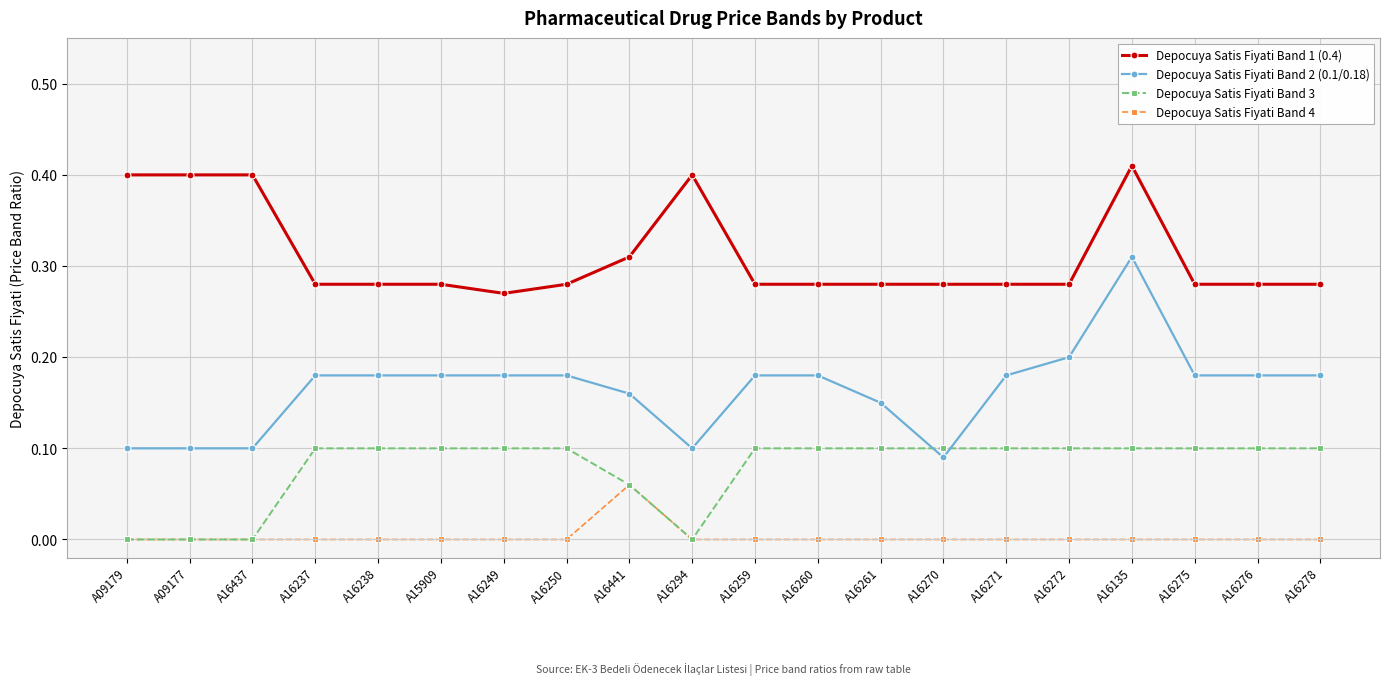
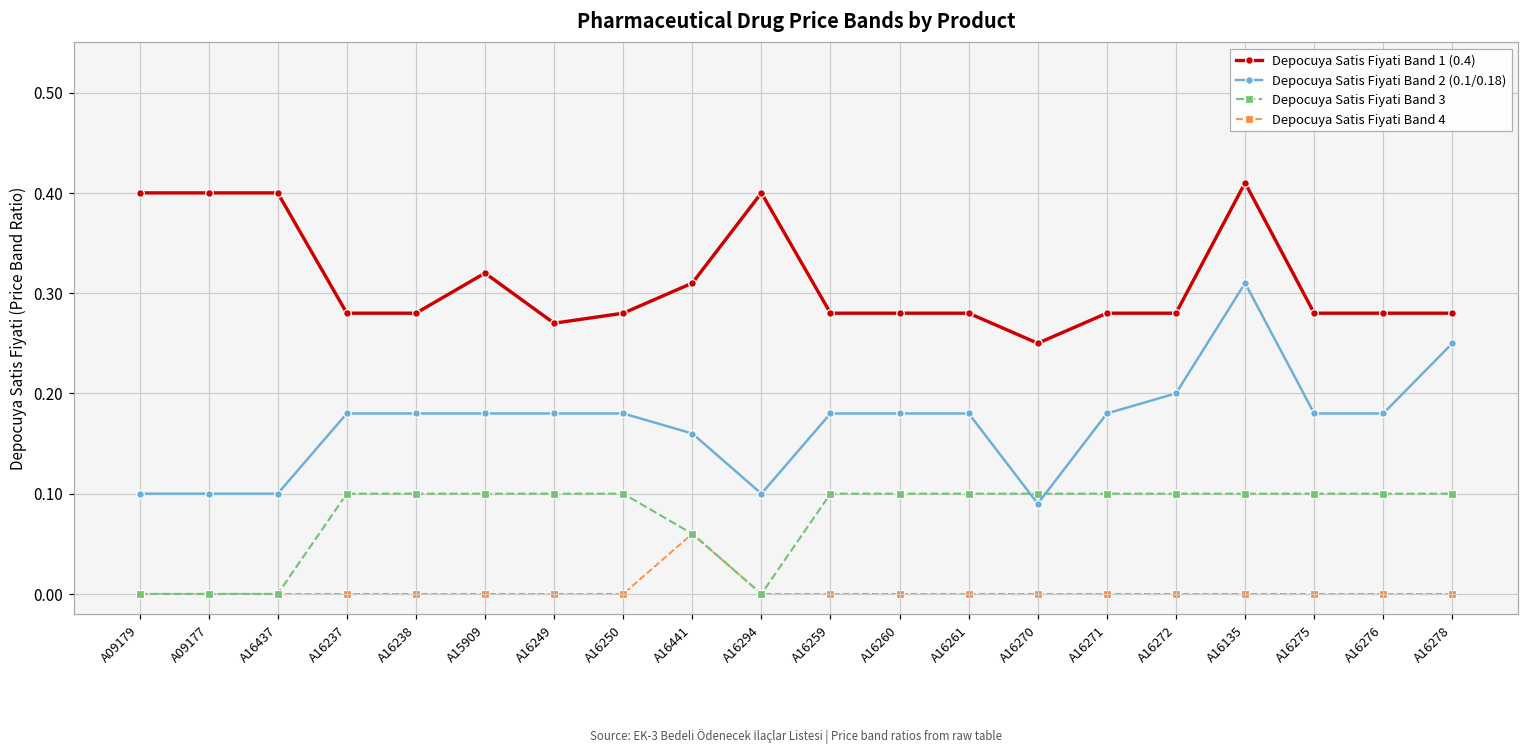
  {
    "Depocuya Satis Fiyati Band 1 (0.4)": {
      "A09179": 0.40,
      "A09177": 0.40,
      "A16437": 0.40,
      "A16237": 0.28,
      "A16238": 0.28,
-     "A15909": 0.28,
+     "A15909": 0.32,
      "A16249": 0.27,
      "A16250": 0.28,
      "A16441": 0.31,
      "A16294": 0.40,
      "A16259": 0.28,
      "A16260": 0.28,
      "A16261": 0.28,
-     "A16270": 0.28,
+     "A16270": 0.25,
      "A16271": 0.28,
      "A16272": 0.28,
      "A16135": 0.41,
      "A16275": 0.28,
      "A16276": 0.28,
      "A16278": 0.28
    },
    "Depocuya Satis Fiyati Band 2 (0.1/0.18)": {
      "A09179": 0.10,
      "A09177": 0.10,
      "A16437": 0.10,
      "A16237": 0.18,
      "A16238": 0.18,
      "A15909": 0.18,
      "A16249": 0.18,
      "A16250": 0.18,
      "A16441": 0.16,
      "A16294": 0.10,
      "A16259": 0.18,
      "A16260": 0.18,
-     "A16261": 0.15,
+     "A16261": 0.18,
      "A16270": 0.09,
      "A16271": 0.18,
      "A16272": 0.20,
      "A16135": 0.31,
      "A16275": 0.18,
      "A16276": 0.18,
-     "A16278": 0.18
+     "A16278": 0.25
    },
    "Depocuya Satis Fiyati Band 3": {
      "A16237": 0.10,
      "A16238": 0.10,
      "A15909": 0.10,
      "A16249": 0.10,
      "A16250": 0.10,
      "A16259": 0.10,
      "A16260": 0.10,
      "A16261": 0.10,
      "A16270": 0.10,
      "A16271": 0.10,
      "A16272": 0.10,
      "A16135": 0.10,
      "A16275": 0.10,
      "A16276": 0.10,
      "A16278": 0.10
    },
    "Depocuya Satis Fiyati Band 4": {
      "A16237": 0.00,
      "A16238": 0.00,
      "A15909": 0.00,
      "A16249": 0.00,
      "A16250": 0.00,
      "A16259": 0.00,
      "A16260": 0.00,
      "A16261": 0.00,
      "A16270": 0.00,
      "A16271": 0.00,
      "A16272": 0.00,
      "A16135": 0.00,
      "A16275": 0.00,
      "A16276": 0.00,
      "A16278": 0.00
    }
  }
